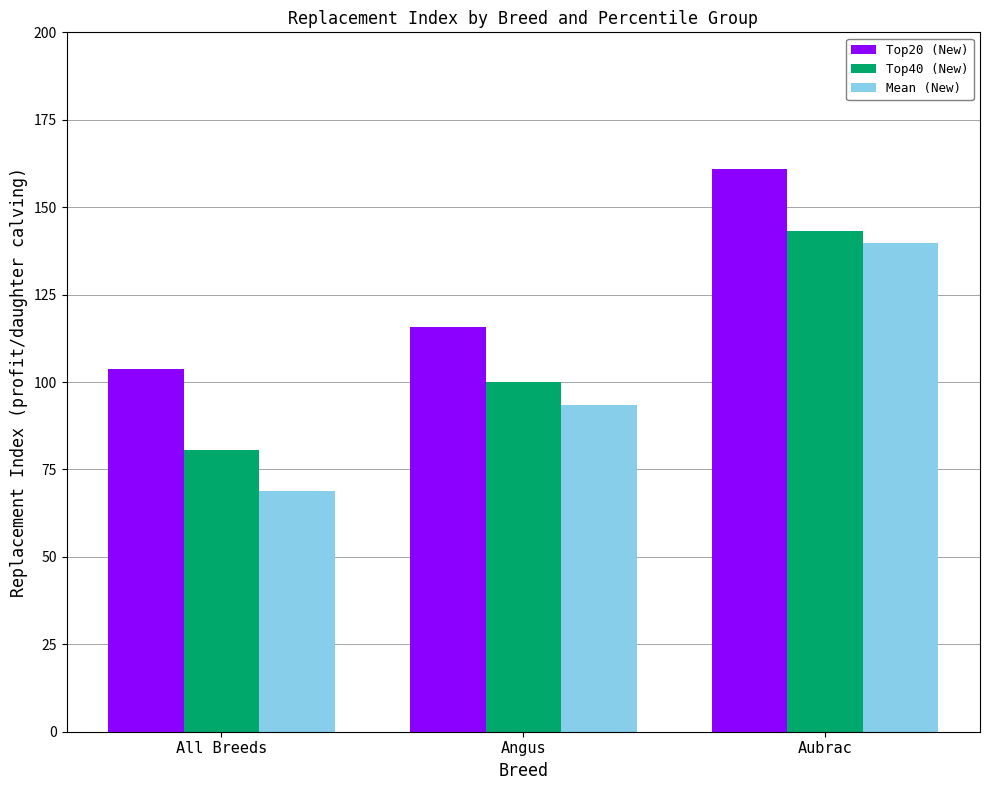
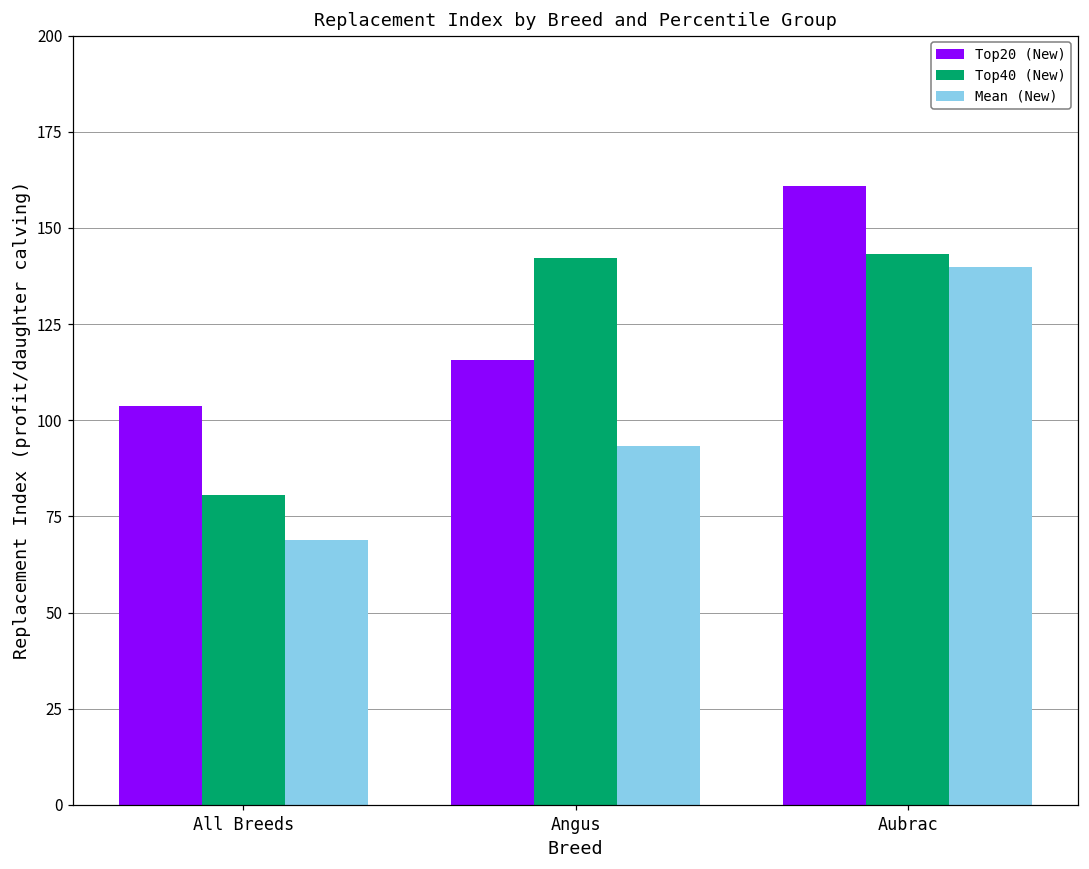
  {
    "Top20 (New)": {
      "All Breeds": 104,
      "Angus": 116,
      "Aubrac": 161
    },
    "Top40 (New)": {
      "All Breeds": 81,
-     "Angus": 100,
+     "Angus": 142,
      "Aubrac": 143
    },
    "Mean (New)": {
      "All Breeds": 69,
      "Angus": 93,
      "Aubrac": 140
    }
  }
